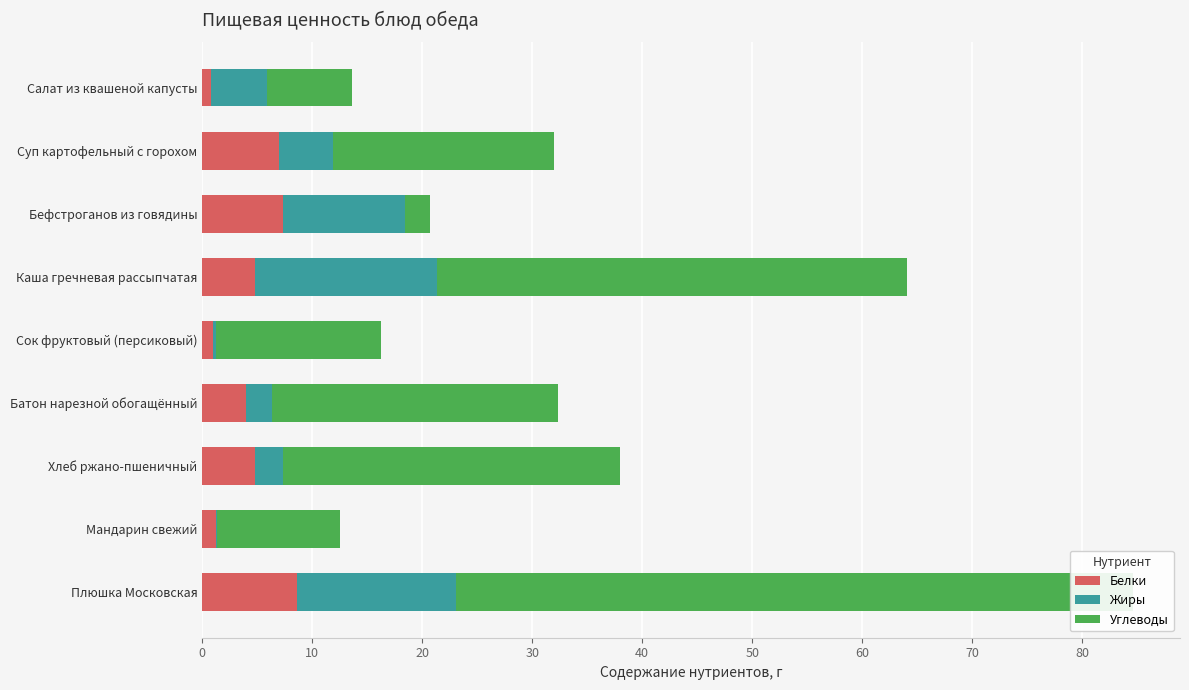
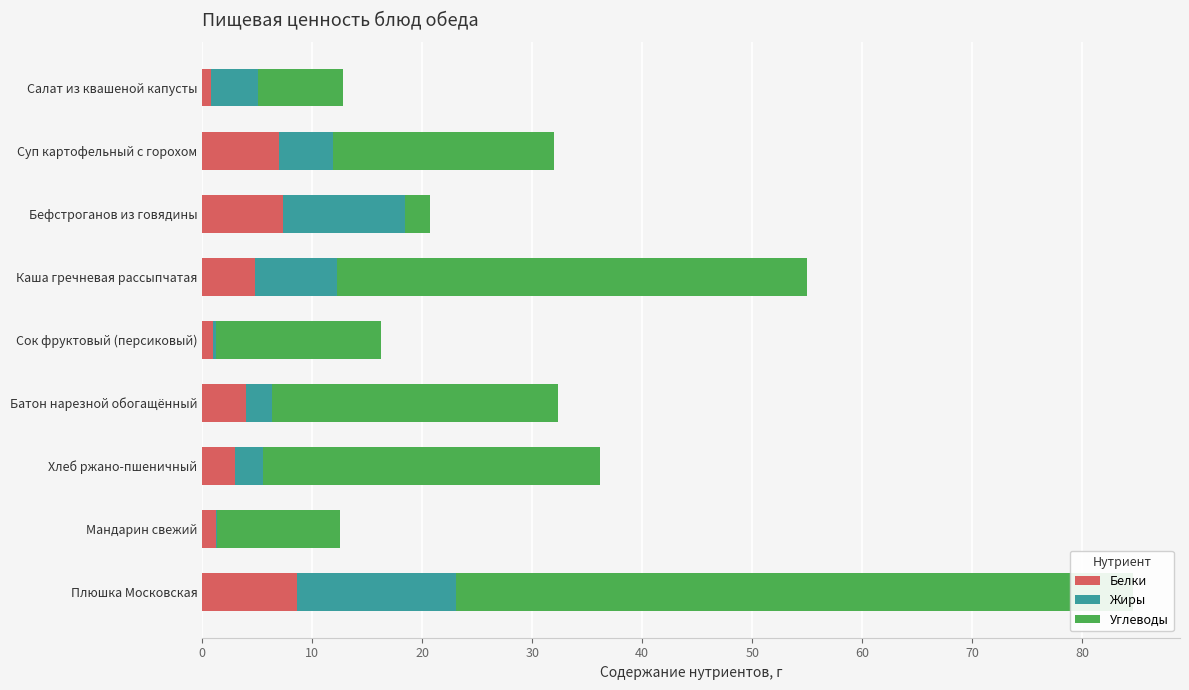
  {
    "Белки": {
      "Салат из квашеной капусты": 0.8,
      "Суп картофельный с горохом": 7.0,
      "Бефстроганов из говядины": 7.3,
      "Каша гречневая рассыпчатая": 4.8,
      "Сок фруктовый (персиковый)": 1.0,
      "Батон нарезной обогащённый": 4.0,
-     "Хлеб ржано-пшеничный": 4.8,
+     "Хлеб ржано-пшеничный": 3.0,
      "Мандарин свежий": 1.2,
      "Плюшка Московская": 8.6
    },
    "Жиры": {
-     "Салат из квашеной капусты": 5.1,
+     "Салат из квашеной капусты": 4.3,
      "Суп картофельный с горохом": 4.9,
      "Бефстроганов из говядины": 11.1,
-     "Каша гречневая рассыпчатая": 16.5,
+     "Каша гречневая рассыпчатая": 7.4,
      "Батон нарезной обогащённый": 2.3,
      "Хлеб ржано-пшеничный": 2.6,
      "Плюшка Московская": 14.4
    },
    "Углеводы": {
      "Салат из квашеной капусты": 7.7,
      "Суп картофельный с горохом": 20.2,
      "Бефстроганов из говядины": 2.3,
      "Каша гречневая рассыпчатая": 42.8,
      "Сок фруктовый (персиковый)": 15.0,
      "Батон нарезной обогащённый": 26.0,
      "Хлеб ржано-пшеничный": 30.6,
      "Мандарин свежий": 11.2
    }
  }
